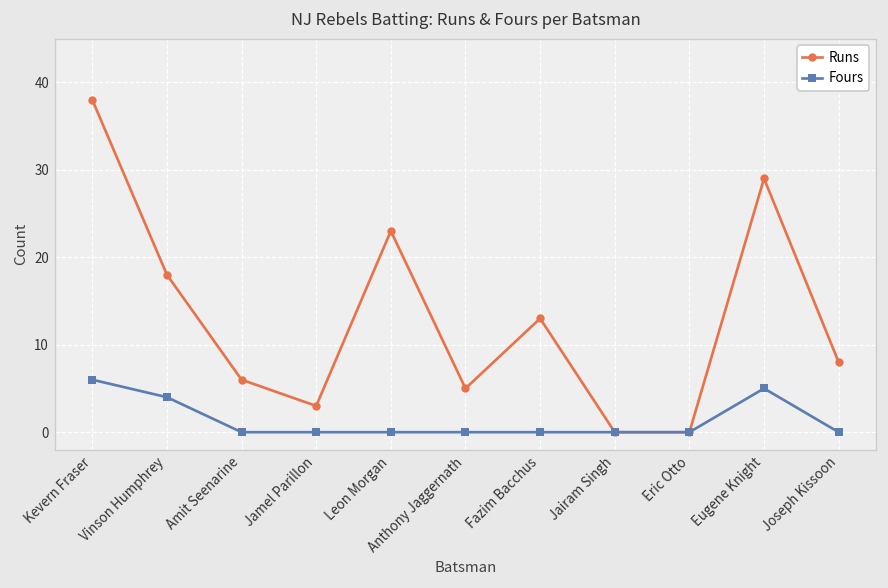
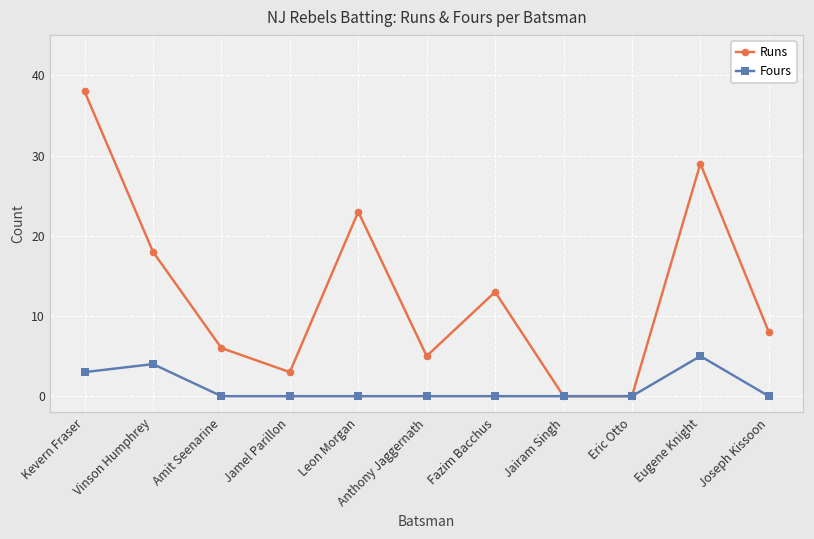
  {
    "Runs": {
      "Kevern Fraser": 38,
      "Vinson Humphrey": 18,
      "Amit Seenarine": 6,
      "Jamel Parillon": 3,
      "Leon Morgan": 23,
      "Anthony Jaggernath": 5,
      "Fazim Bacchus": 13,
      "Eugene Knight": 29,
      "Joseph Kissoon": 8
    },
    "Fours": {
-     "Kevern Fraser": 6,
+     "Kevern Fraser": 3,
      "Vinson Humphrey": 4,
      "Amit Seenarine": 0,
      "Jamel Parillon": 0,
      "Leon Morgan": 0,
      "Anthony Jaggernath": 0,
      "Fazim Bacchus": 0,
      "Eugene Knight": 5,
      "Joseph Kissoon": 0
    }
  }
